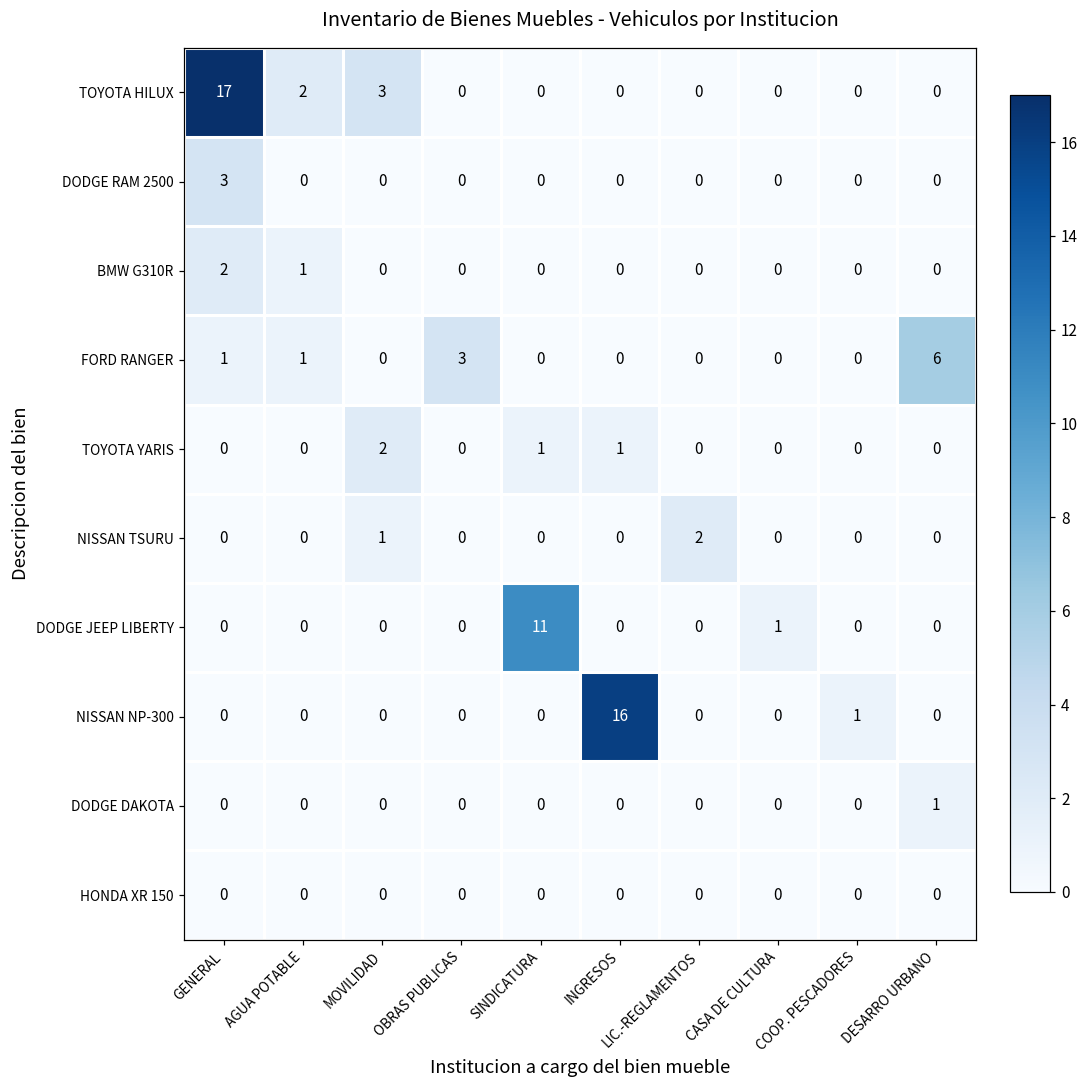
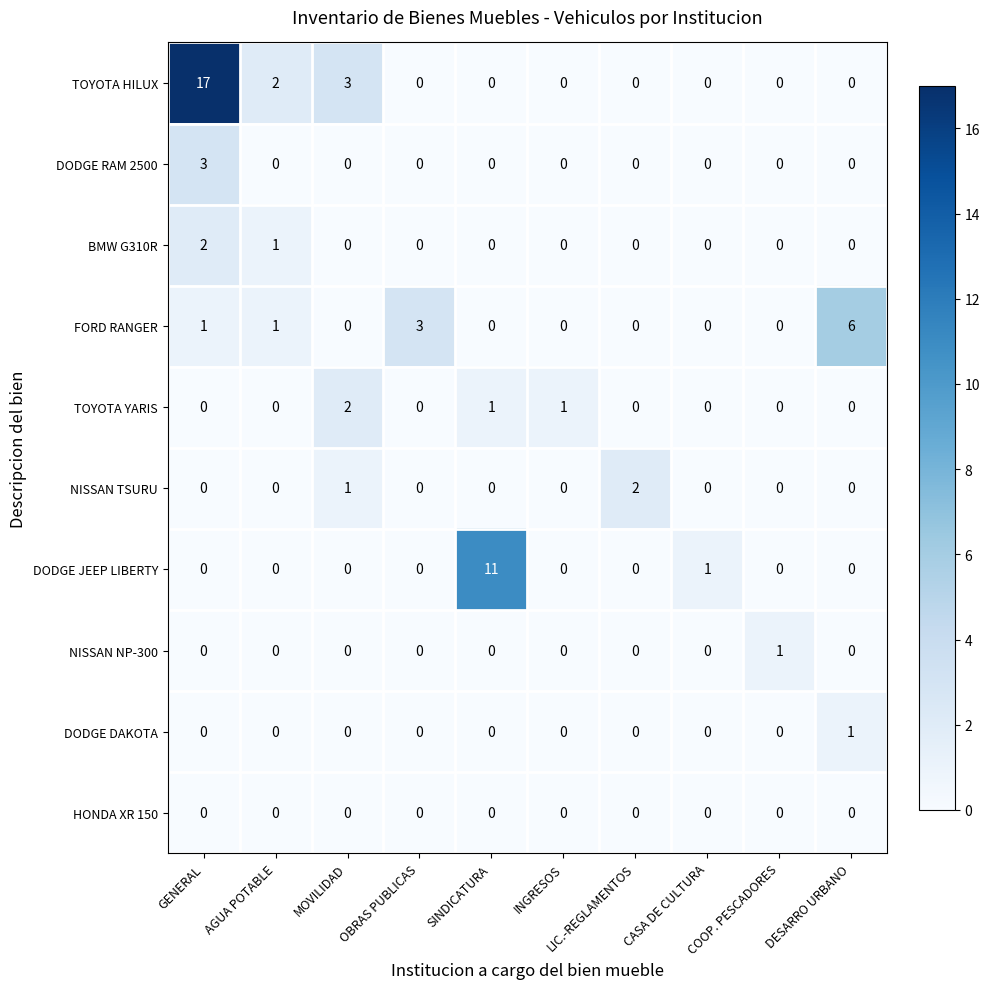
  {
    "TOYOTA HILUX": {
      "GENERAL": 17,
      "AGUA POTABLE": 2,
      "MOVILIDAD": 3,
      "OBRAS PUBLICAS": 0,
      "SINDICATURA": 0,
      "INGRESOS": 0,
      "LIC.-REGLAMENTOS": 0,
      "CASA DE CULTURA": 0,
      "COOP. PESCADORES": 0,
      "DESARRO URBANO": 0
    },
    "DODGE RAM 2500": {
      "GENERAL": 3,
      "AGUA POTABLE": 0,
      "MOVILIDAD": 0,
      "OBRAS PUBLICAS": 0,
      "SINDICATURA": 0,
      "INGRESOS": 0,
      "LIC.-REGLAMENTOS": 0,
      "CASA DE CULTURA": 0,
      "COOP. PESCADORES": 0,
      "DESARRO URBANO": 0
    },
    "BMW G310R": {
      "GENERAL": 2,
      "AGUA POTABLE": 1,
      "MOVILIDAD": 0,
      "OBRAS PUBLICAS": 0,
      "SINDICATURA": 0,
      "INGRESOS": 0,
      "LIC.-REGLAMENTOS": 0,
      "CASA DE CULTURA": 0,
      "COOP. PESCADORES": 0,
      "DESARRO URBANO": 0
    },
    "FORD RANGER": {
      "GENERAL": 1,
      "AGUA POTABLE": 1,
      "MOVILIDAD": 0,
      "OBRAS PUBLICAS": 3,
      "SINDICATURA": 0,
      "INGRESOS": 0,
      "LIC.-REGLAMENTOS": 0,
      "CASA DE CULTURA": 0,
      "COOP. PESCADORES": 0,
      "DESARRO URBANO": 6
    },
    "TOYOTA YARIS": {
      "GENERAL": 0,
      "AGUA POTABLE": 0,
      "MOVILIDAD": 2,
      "OBRAS PUBLICAS": 0,
      "SINDICATURA": 1,
      "INGRESOS": 1,
      "LIC.-REGLAMENTOS": 0,
      "CASA DE CULTURA": 0,
      "COOP. PESCADORES": 0,
      "DESARRO URBANO": 0
    },
    "NISSAN TSURU": {
      "GENERAL": 0,
      "AGUA POTABLE": 0,
      "MOVILIDAD": 1,
      "OBRAS PUBLICAS": 0,
      "SINDICATURA": 0,
      "INGRESOS": 0,
      "LIC.-REGLAMENTOS": 2,
      "CASA DE CULTURA": 0,
      "COOP. PESCADORES": 0,
      "DESARRO URBANO": 0
    },
    "DODGE JEEP LIBERTY": {
      "GENERAL": 0,
      "AGUA POTABLE": 0,
      "MOVILIDAD": 0,
      "OBRAS PUBLICAS": 0,
      "SINDICATURA": 11,
      "INGRESOS": 0,
      "LIC.-REGLAMENTOS": 0,
      "CASA DE CULTURA": 1,
      "COOP. PESCADORES": 0,
      "DESARRO URBANO": 0
    },
    "NISSAN NP-300": {
      "GENERAL": 0,
      "AGUA POTABLE": 0,
      "MOVILIDAD": 0,
      "OBRAS PUBLICAS": 0,
      "SINDICATURA": 0,
-     "INGRESOS": 16,
+     "INGRESOS": 0,
      "LIC.-REGLAMENTOS": 0,
      "CASA DE CULTURA": 0,
      "COOP. PESCADORES": 1,
      "DESARRO URBANO": 0
    },
    "DODGE DAKOTA": {
      "GENERAL": 0,
      "AGUA POTABLE": 0,
      "MOVILIDAD": 0,
      "OBRAS PUBLICAS": 0,
      "SINDICATURA": 0,
      "INGRESOS": 0,
      "LIC.-REGLAMENTOS": 0,
      "CASA DE CULTURA": 0,
      "COOP. PESCADORES": 0,
      "DESARRO URBANO": 1
    },
    "HONDA XR 150": {
      "GENERAL": 0,
      "AGUA POTABLE": 0,
      "MOVILIDAD": 0,
      "OBRAS PUBLICAS": 0,
      "SINDICATURA": 0,
      "INGRESOS": 0,
      "LIC.-REGLAMENTOS": 0,
      "CASA DE CULTURA": 0,
      "COOP. PESCADORES": 0,
      "DESARRO URBANO": 0
    }
  }
